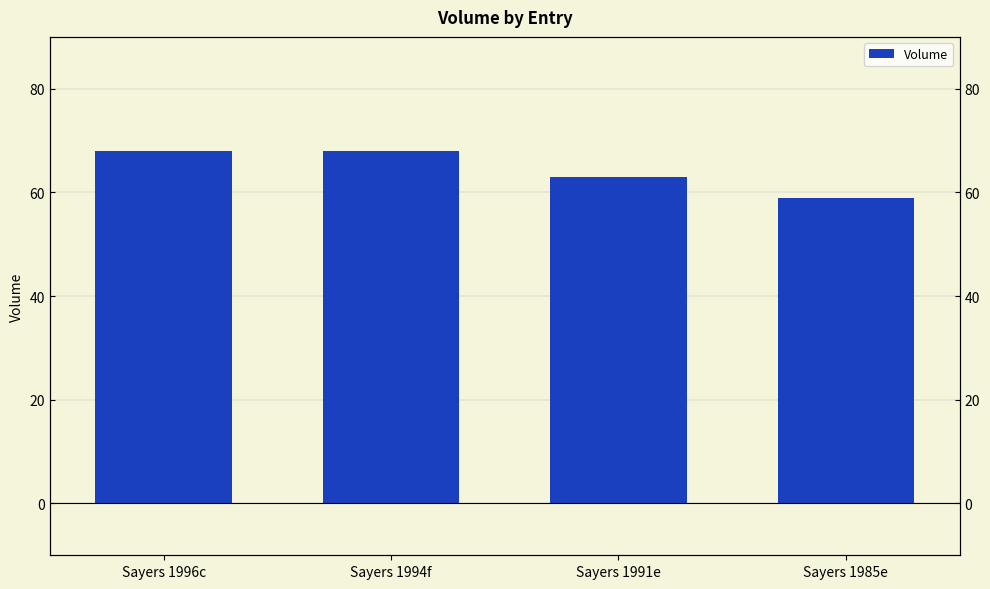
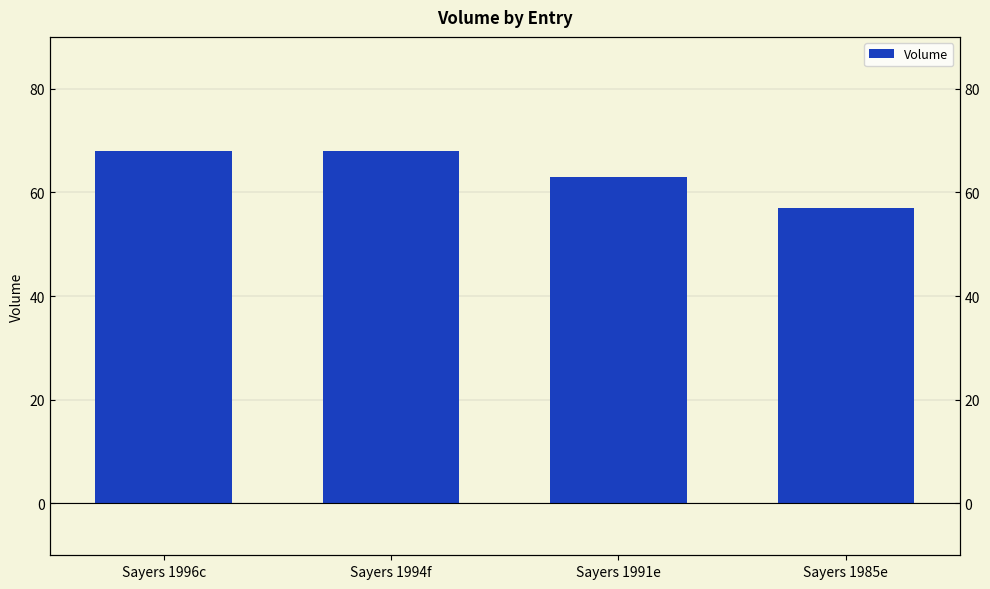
  {
    "Sayers 1996c": 68,
    "Sayers 1994f": 68,
    "Sayers 1991e": 63,
-   "Sayers 1985e": 59
+   "Sayers 1985e": 57
  }
